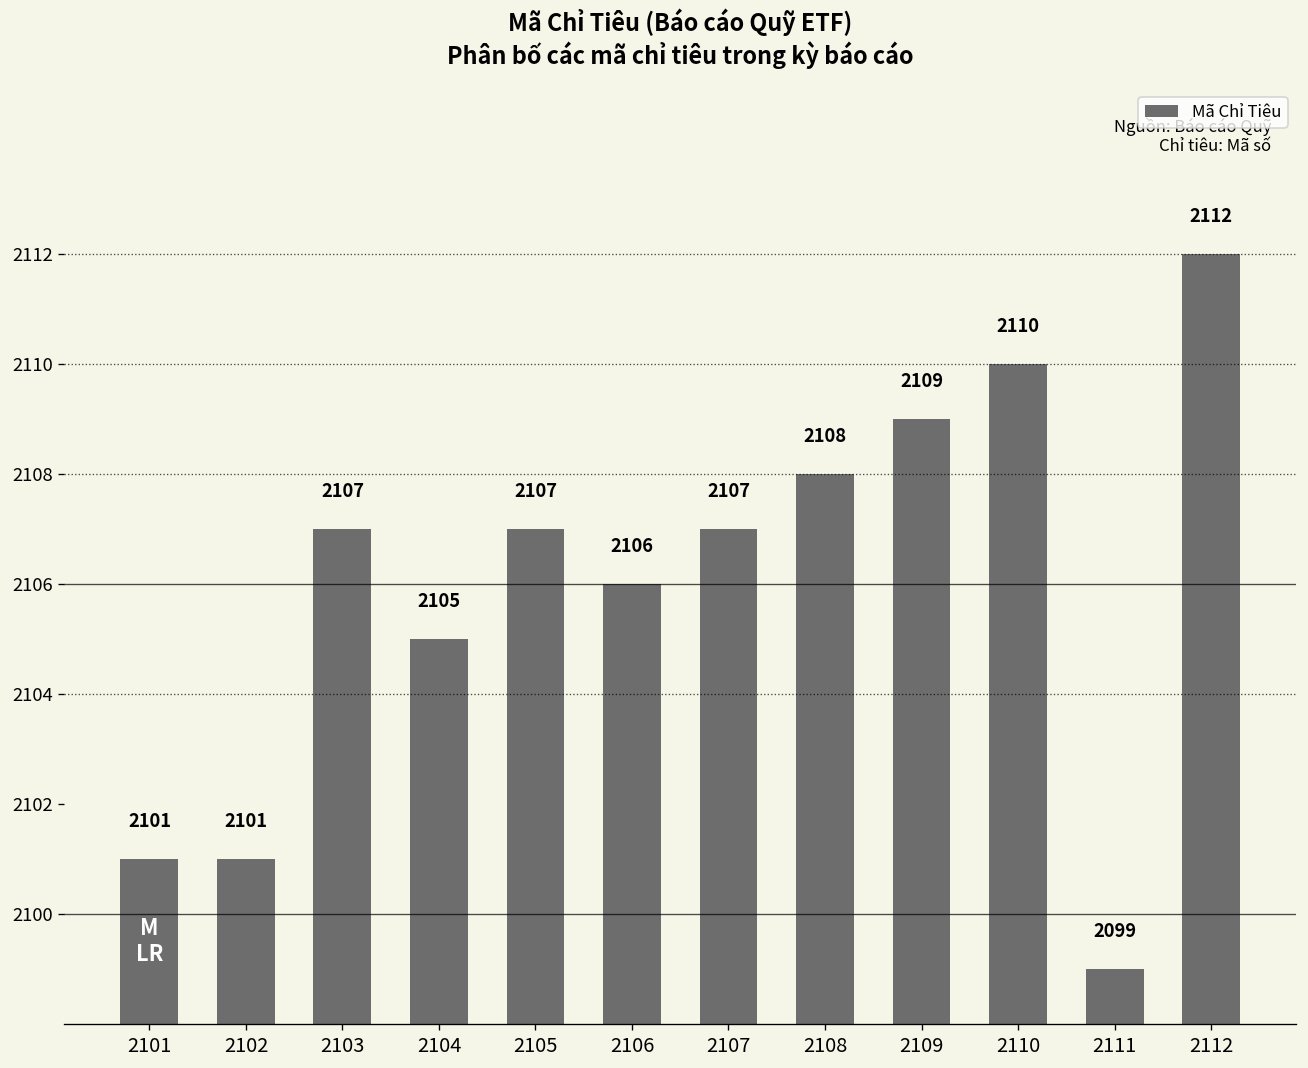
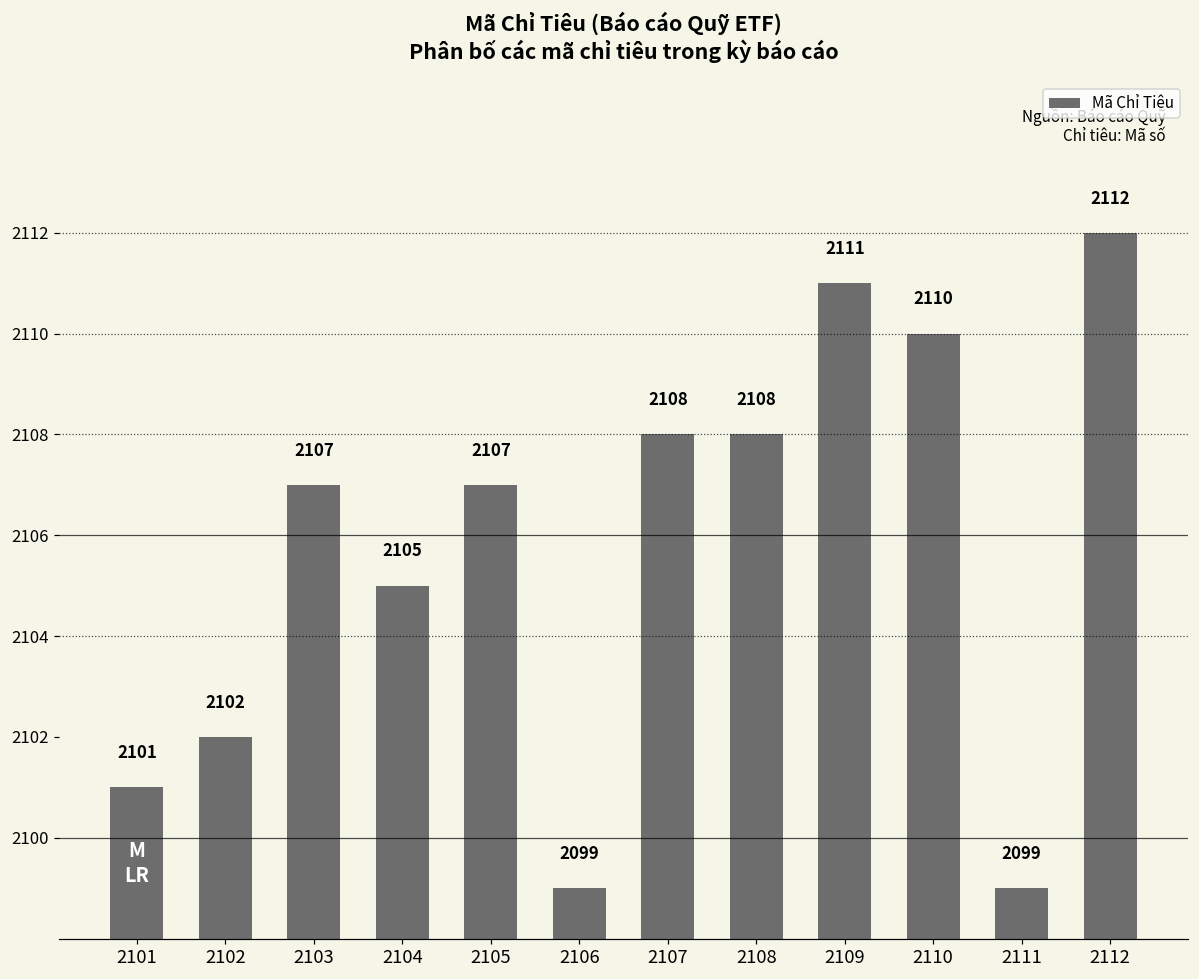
  {
    "2101": 2101,
-   "2102": 2101,
+   "2102": 2102,
    "2103": 2107,
    "2104": 2105,
    "2105": 2107,
-   "2106": 2106,
-   "2107": 2107,
+   "2106": 2099,
+   "2107": 2108,
    "2108": 2108,
-   "2109": 2109,
+   "2109": 2111,
    "2110": 2110,
    "2111": 2099,
    "2112": 2112
  }
